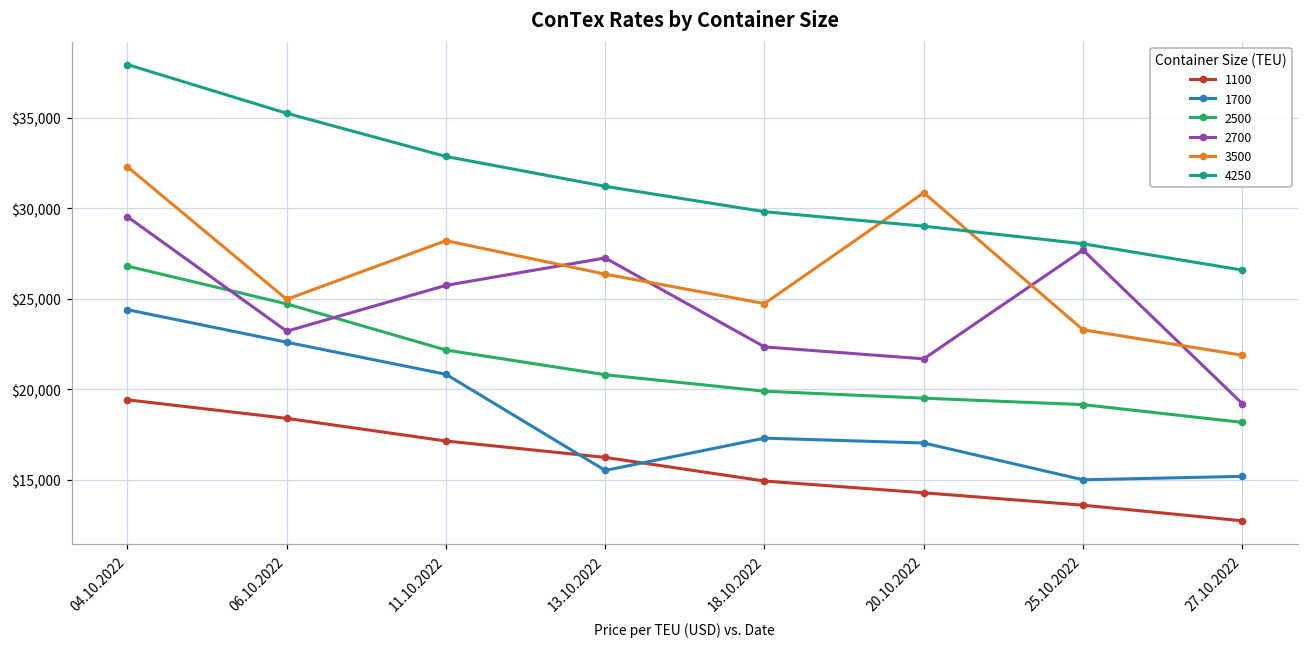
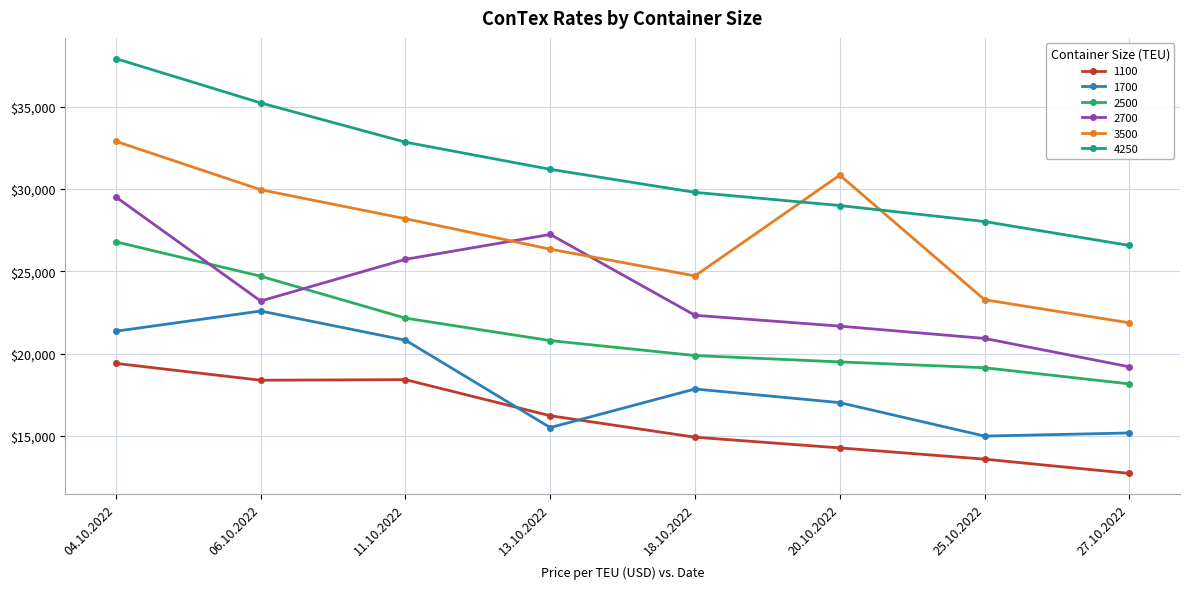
  {
    "1100": {
      "04.10.2022": "$19,400",
      "06.10.2022": "$18,400",
-     "11.10.2022": "$17,100",
+     "11.10.2022": "$18,400",
      "13.10.2022": "$16,200",
      "18.10.2022": "$14,900",
      "20.10.2022": "$14,300",
      "25.10.2022": "$13,600",
      "27.10.2022": "$12,700"
    },
    "1700": {
-     "04.10.2022": "$24,400",
+     "04.10.2022": "$21,400",
      "06.10.2022": "$22,600",
      "11.10.2022": "$20,800",
      "13.10.2022": "$15,500",
-     "18.10.2022": "$17,300",
+     "18.10.2022": "$17,900",
      "20.10.2022": "$17,000",
      "25.10.2022": "$15,000",
      "27.10.2022": "$15,200"
    },
    "2700": {
      "04.10.2022": "$29,500",
      "06.10.2022": "$23,200",
      "11.10.2022": "$25,700",
      "13.10.2022": "$27,200",
      "18.10.2022": "$22,300",
      "20.10.2022": "$21,700",
-     "25.10.2022": "$27,700",
+     "25.10.2022": "$20,900",
      "27.10.2022": "$19,200"
    },
    "3500": {
-     "04.10.2022": "$32,300",
-     "06.10.2022": "$25,000",
+     "04.10.2022": "$32,900",
+     "06.10.2022": "$30,000",
      "11.10.2022": "$28,200",
      "13.10.2022": "$26,400",
      "18.10.2022": "$24,700",
      "20.10.2022": "$30,800",
      "25.10.2022": "$23,300",
      "27.10.2022": "$21,900"
    }
  }
